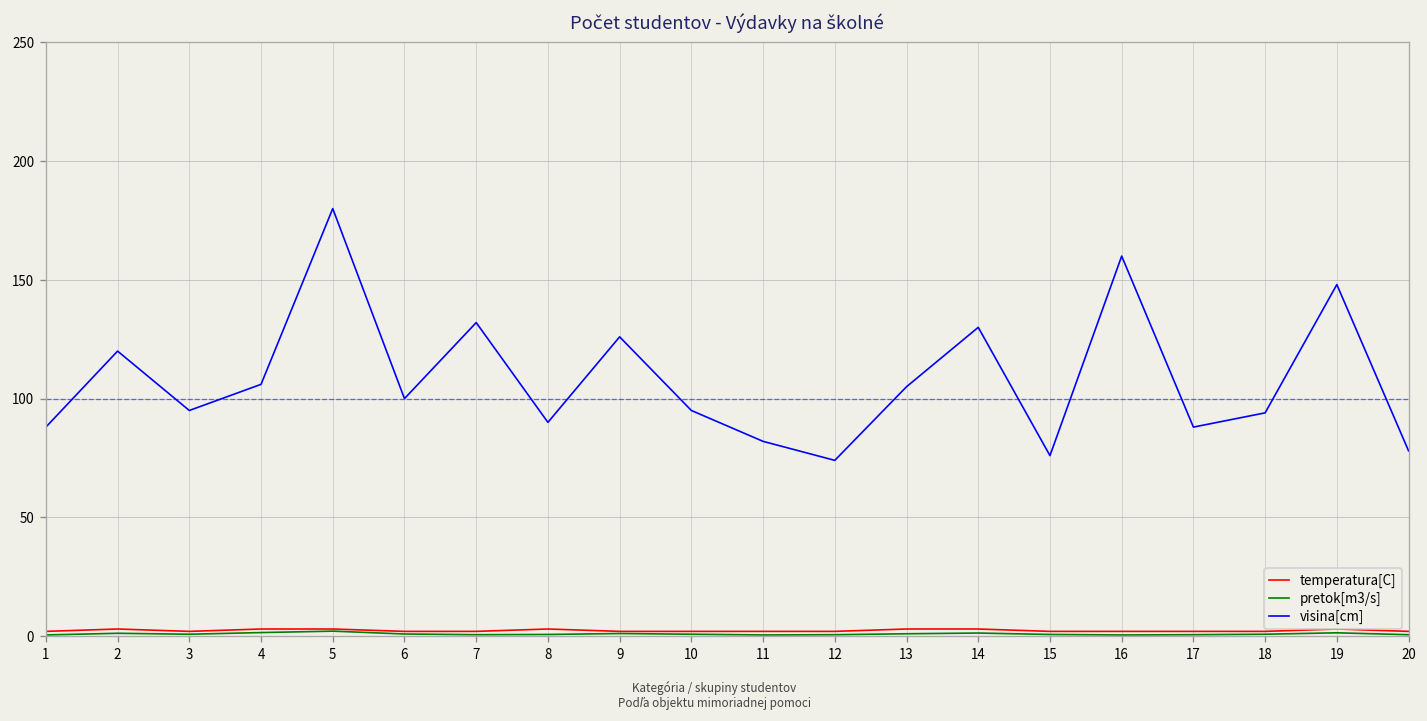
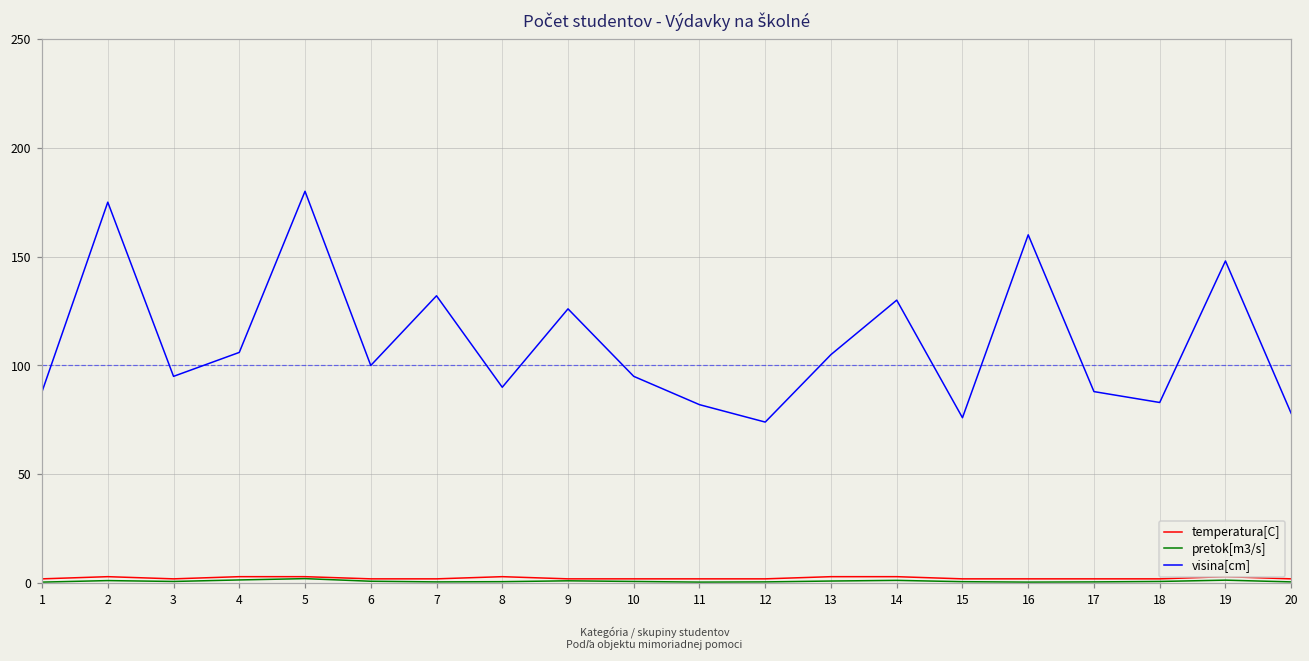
  {
    "temperatura[C]": {
      "1": 2,
      "2": 3,
      "4": 3,
      "7": 2,
      "8": 3,
      "11": 2,
      "12": 2,
      "13": 3,
      "14": 3,
      "15": 2,
      "16": 2,
      "17": 2,
      "20": 2
    },
    "pretok[m3/s]": {
      "1": 1,
      "2": 1,
      "4": 2,
      "7": 1,
      "8": 1,
      "11": 1,
      "12": 1,
      "13": 1,
      "14": 1,
      "15": 1,
      "16": 1,
      "17": 1,
      "19": 1,
      "20": 1
    },
    "visina[cm]": {
      "1": 88,
-     "2": 120,
+     "2": 175,
      "3": 95,
      "4": 106,
      "5": 180,
      "6": 100,
      "7": 132,
      "8": 90,
      "9": 126,
      "10": 95,
      "11": 82,
      "12": 74,
      "13": 105,
      "14": 130,
      "15": 76,
      "16": 160,
      "17": 88,
-     "18": 94,
+     "18": 83,
      "19": 148,
      "20": 78
    }
  }
